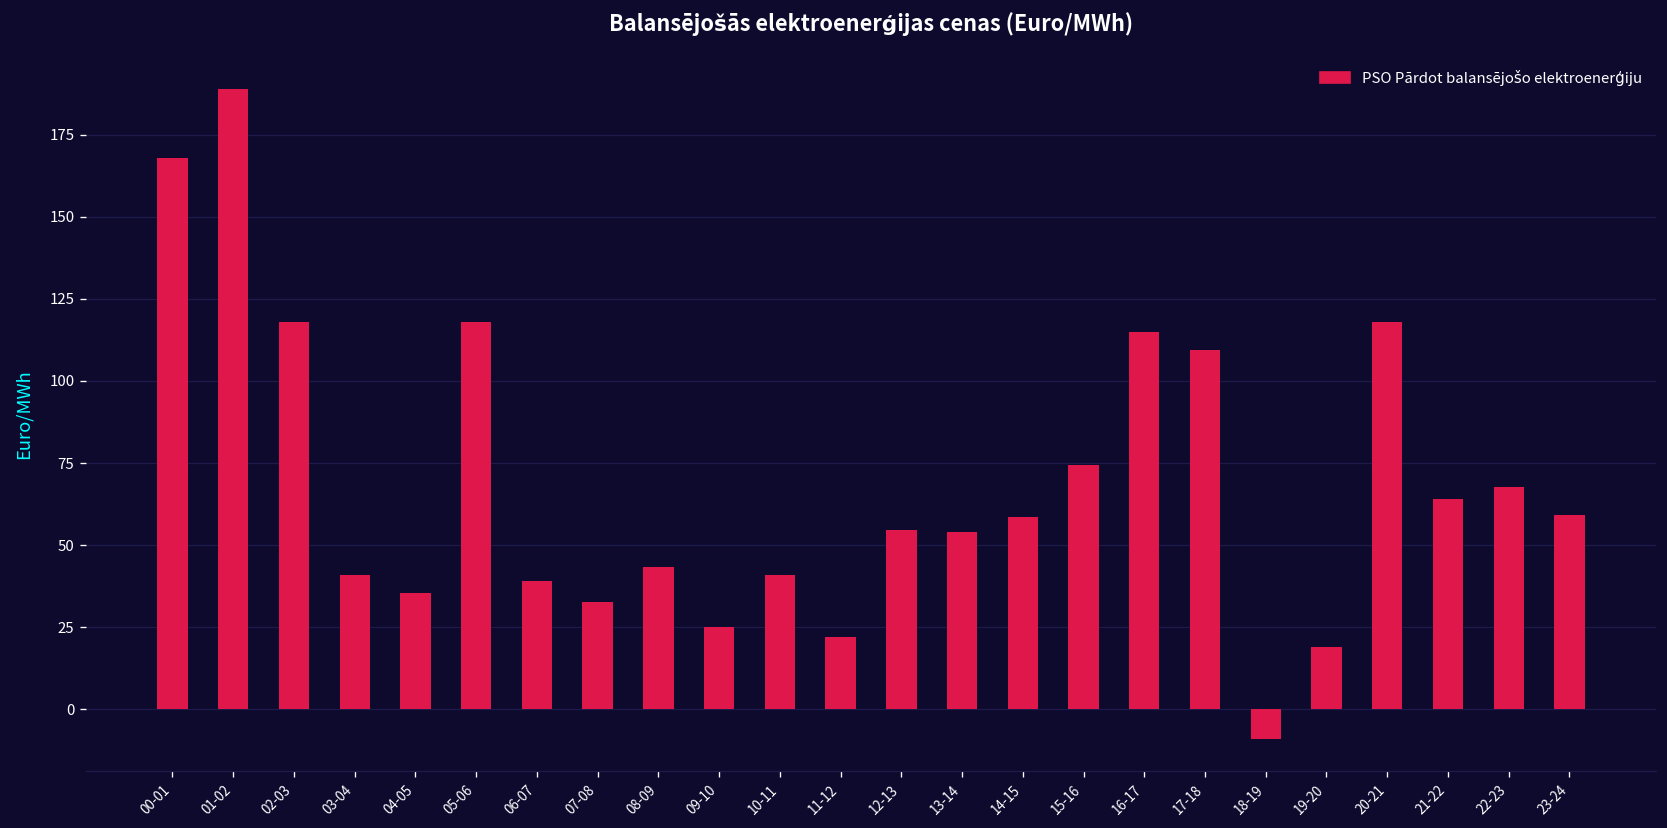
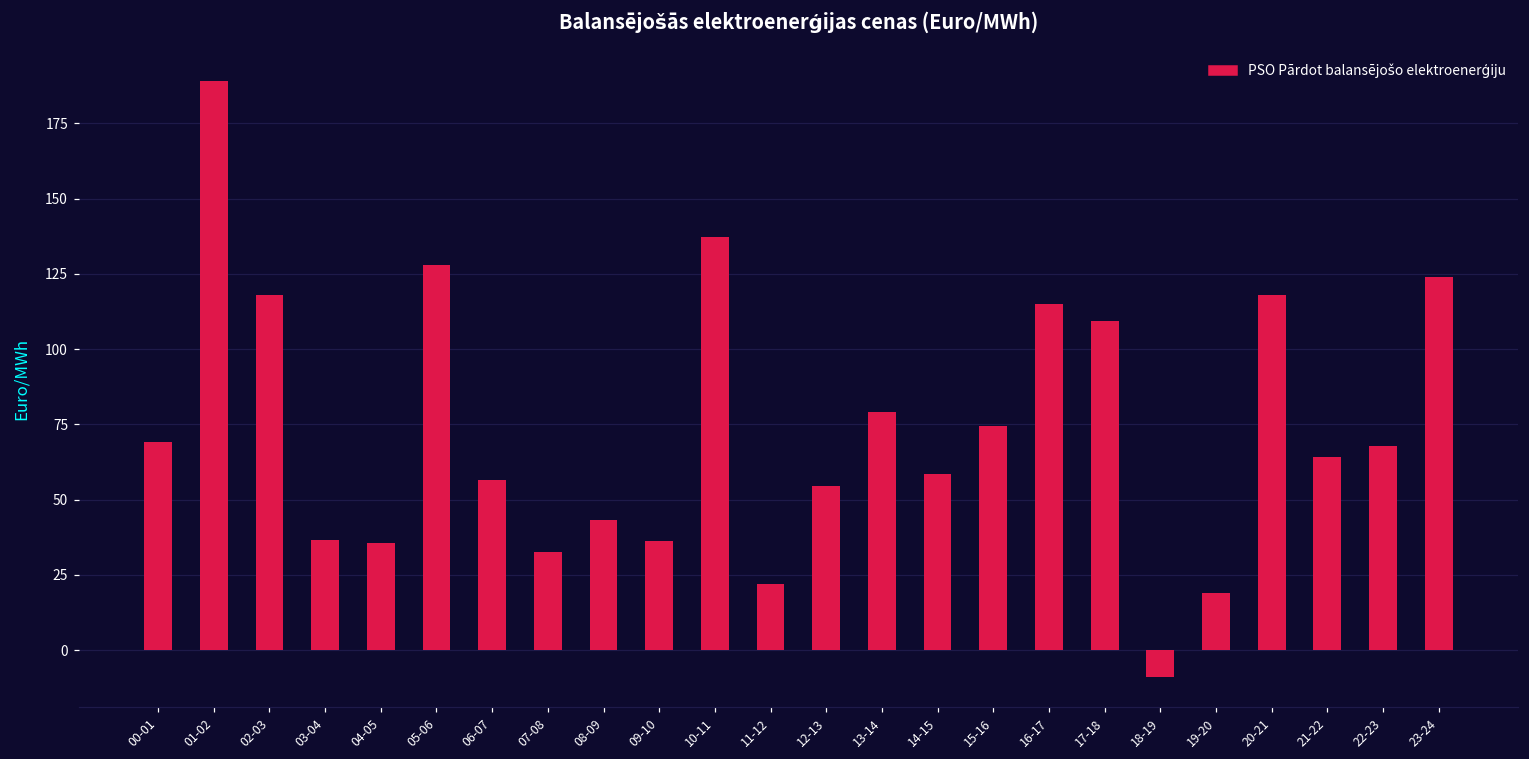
  {
-   "00-01": 168,
+   "00-01": 69,
    "01-02": 189,
    "02-03": 118,
-   "03-04": 41,
+   "03-04": 37,
    "04-05": 35,
-   "05-06": 118,
-   "06-07": 39,
+   "05-06": 128,
+   "06-07": 56,
    "07-08": 33,
    "08-09": 43,
-   "09-10": 25,
-   "10-11": 41,
+   "09-10": 36,
+   "10-11": 137,
    "11-12": 22,
    "12-13": 54,
-   "13-14": 54,
+   "13-14": 79,
    "14-15": 58,
    "15-16": 74,
    "16-17": 115,
    "17-18": 109,
    "18-19": -9,
    "19-20": 19,
    "20-21": 118,
    "21-22": 64,
    "22-23": 68,
-   "23-24": 59
+   "23-24": 124
  }
